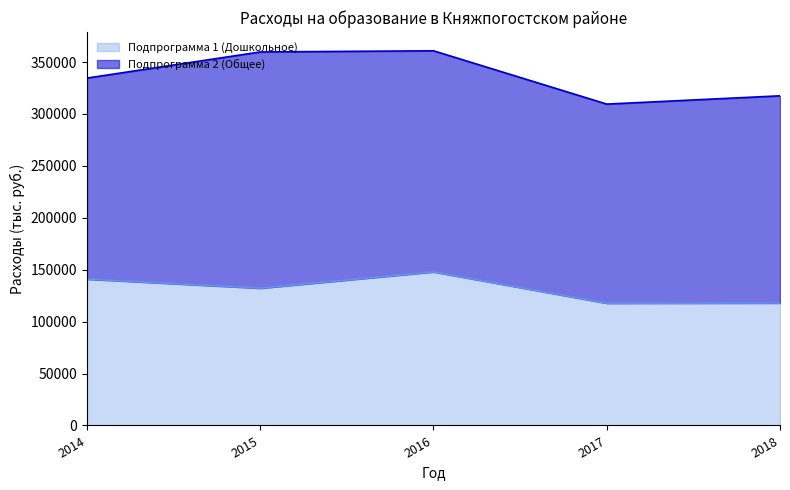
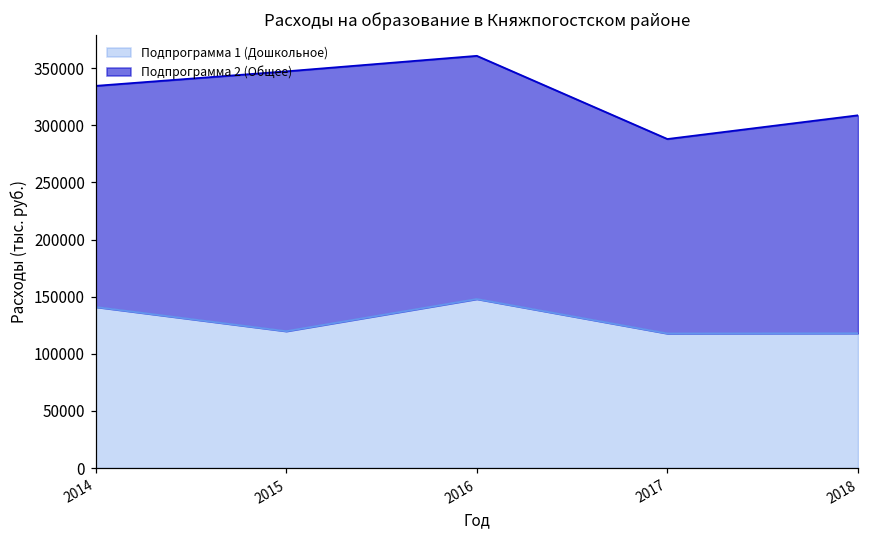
  {
    "Подпрограмма 1 (Дошкольное)": {
      "2014": 141000,
-     "2015": 132000,
+     "2015": 120000,
      "2016": 148000,
      "2017": 118000,
      "2018": 118000
    },
    "Подпрограмма 2 (Общее)": {
      "2014": 194000,
      "2015": 228000,
      "2016": 213000,
-     "2017": 192000,
-     "2018": 200000
+     "2017": 170000,
+     "2018": 191000
    }
  }
